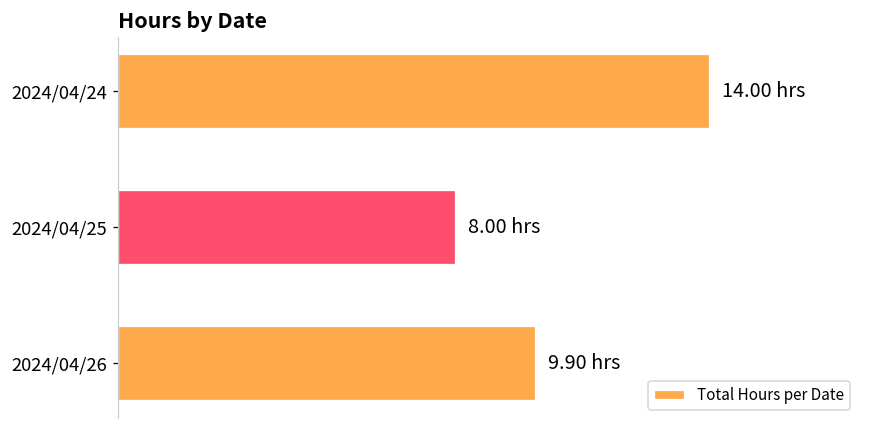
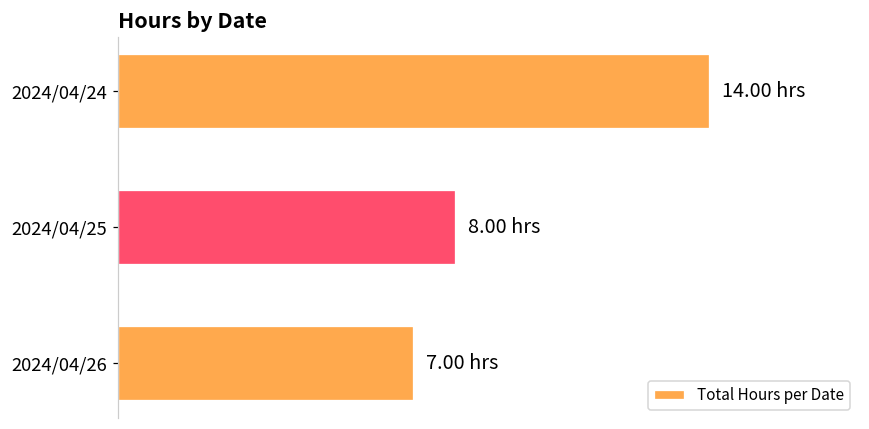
  {
    "2024/04/24": 14.00,
    "2024/04/25": 8.00,
-   "2024/04/26": 9.90
+   "2024/04/26": 7.00
  }
